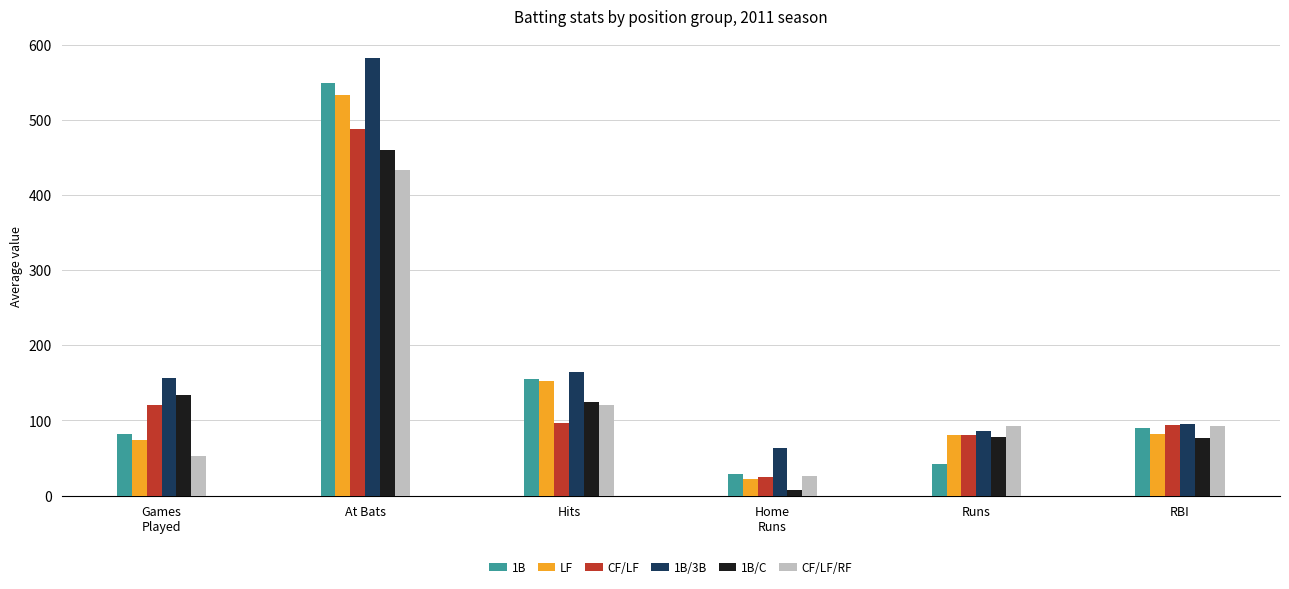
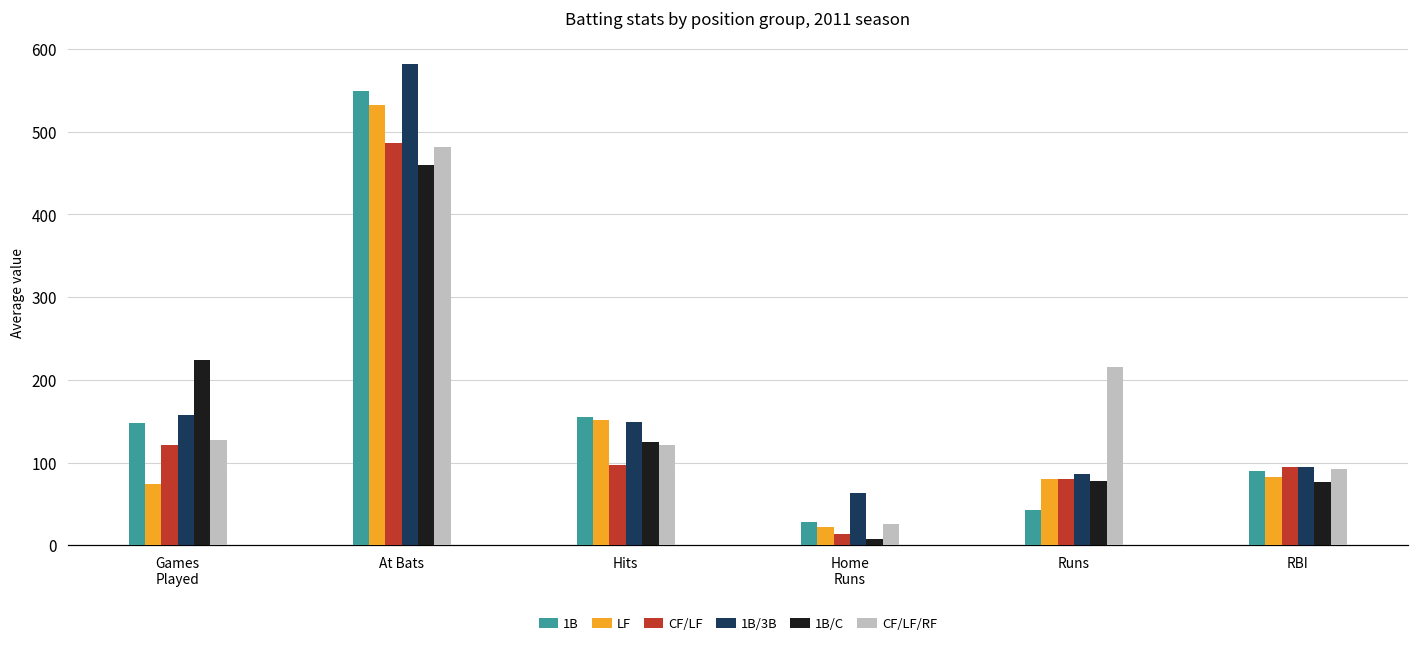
  {
    "1B": {
-     "Games Played": 80,
+     "Games Played": 150,
      "At Bats": 550,
      "Hits": 160,
      "Home Runs": 30,
      "Runs": 40,
      "RBI": 90
    },
    "LF": {
      "Games Played": 70,
      "At Bats": 530,
      "Hits": 150,
      "Home Runs": 20,
      "Runs": 80,
      "RBI": 80
    },
    "CF/LF": {
      "Games Played": 120,
      "At Bats": 490,
      "Hits": 100,
-     "Home Runs": 30,
+     "Home Runs": 10,
      "Runs": 80,
      "RBI": 90
    },
    "1B/3B": {
      "Games Played": 160,
      "At Bats": 580,
-     "Hits": 170,
+     "Hits": 150,
      "Home Runs": 60,
      "Runs": 90,
      "RBI": 100
    },
    "1B/C": {
-     "Games Played": 130,
+     "Games Played": 220,
      "At Bats": 460,
      "Hits": 130,
      "Home Runs": 10,
      "Runs": 80,
      "RBI": 80
    },
    "CF/LF/RF": {
-     "Games Played": 50,
-     "At Bats": 430,
+     "Games Played": 130,
+     "At Bats": 480,
      "Hits": 120,
      "Home Runs": 30,
-     "Runs": 90,
+     "Runs": 220,
      "RBI": 90
    }
  }
